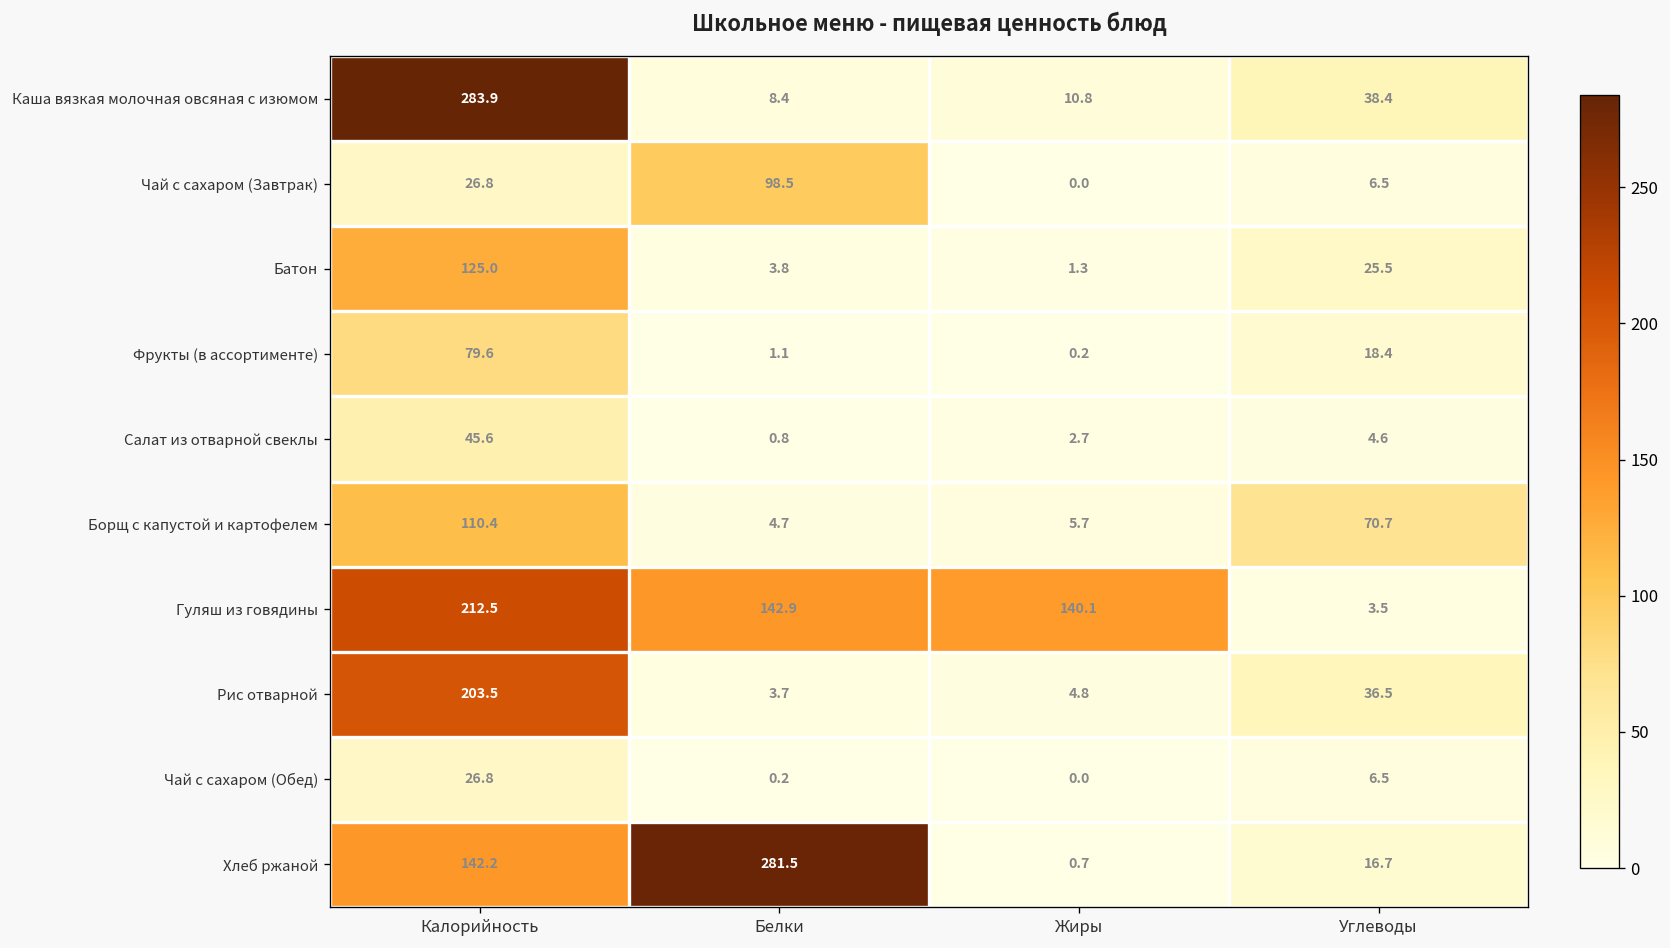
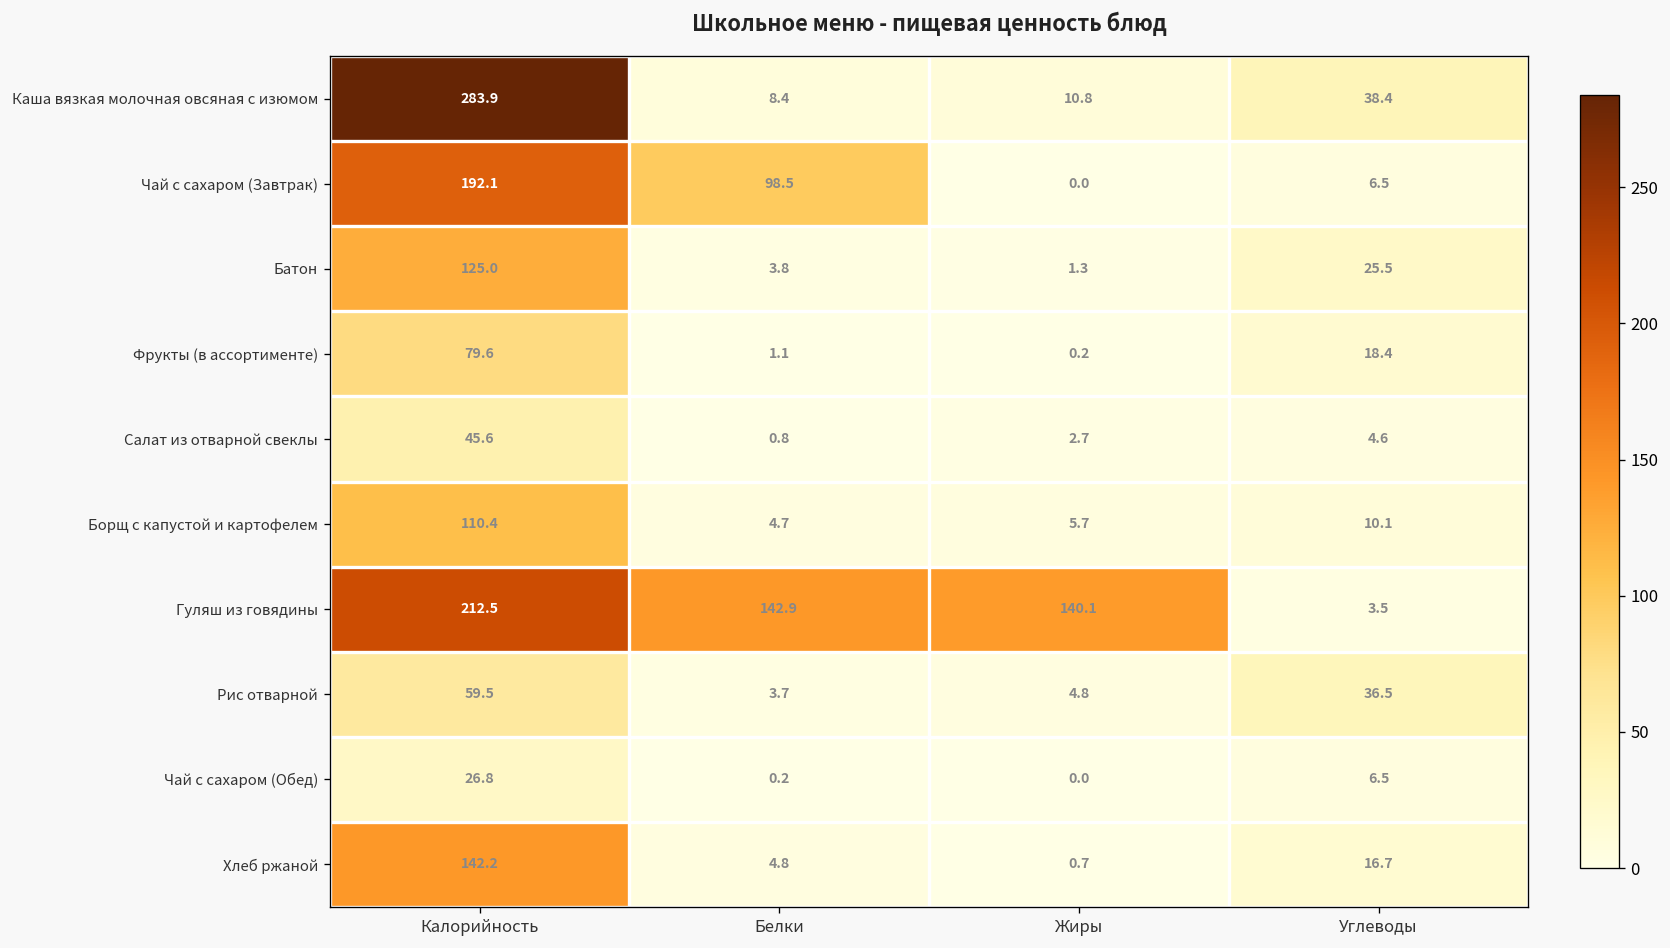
  {
    "Каша вязкая молочная овсяная с изюмом": {
      "Калорийность": 283.9,
      "Белки": 8.4,
      "Жиры": 10.8,
      "Углеводы": 38.4
    },
    "Чай с сахаром (Завтрак)": {
-     "Калорийность": 26.8,
+     "Калорийность": 192.1,
      "Белки": 98.5,
      "Жиры": 0.0,
      "Углеводы": 6.5
    },
    "Батон": {
      "Калорийность": 125.0,
      "Белки": 3.8,
      "Жиры": 1.3,
      "Углеводы": 25.5
    },
    "Фрукты (в ассортименте)": {
      "Калорийность": 79.6,
      "Белки": 1.1,
      "Жиры": 0.2,
      "Углеводы": 18.4
    },
    "Салат из отварной свеклы": {
      "Калорийность": 45.6,
      "Белки": 0.8,
      "Жиры": 2.7,
      "Углеводы": 4.6
    },
    "Борщ с капустой и картофелем": {
      "Калорийность": 110.4,
      "Белки": 4.7,
      "Жиры": 5.7,
-     "Углеводы": 70.7
+     "Углеводы": 10.1
    },
    "Гуляш из говядины": {
      "Калорийность": 212.5,
      "Белки": 142.9,
      "Жиры": 140.1,
      "Углеводы": 3.5
    },
    "Рис отварной": {
-     "Калорийность": 203.5,
+     "Калорийность": 59.5,
      "Белки": 3.7,
      "Жиры": 4.8,
      "Углеводы": 36.5
    },
    "Чай с сахаром (Обед)": {
      "Калорийность": 26.8,
      "Белки": 0.2,
      "Жиры": 0.0,
      "Углеводы": 6.5
    },
    "Хлеб ржаной": {
      "Калорийность": 142.2,
-     "Белки": 281.5,
+     "Белки": 4.8,
      "Жиры": 0.7,
      "Углеводы": 16.7
    }
  }
